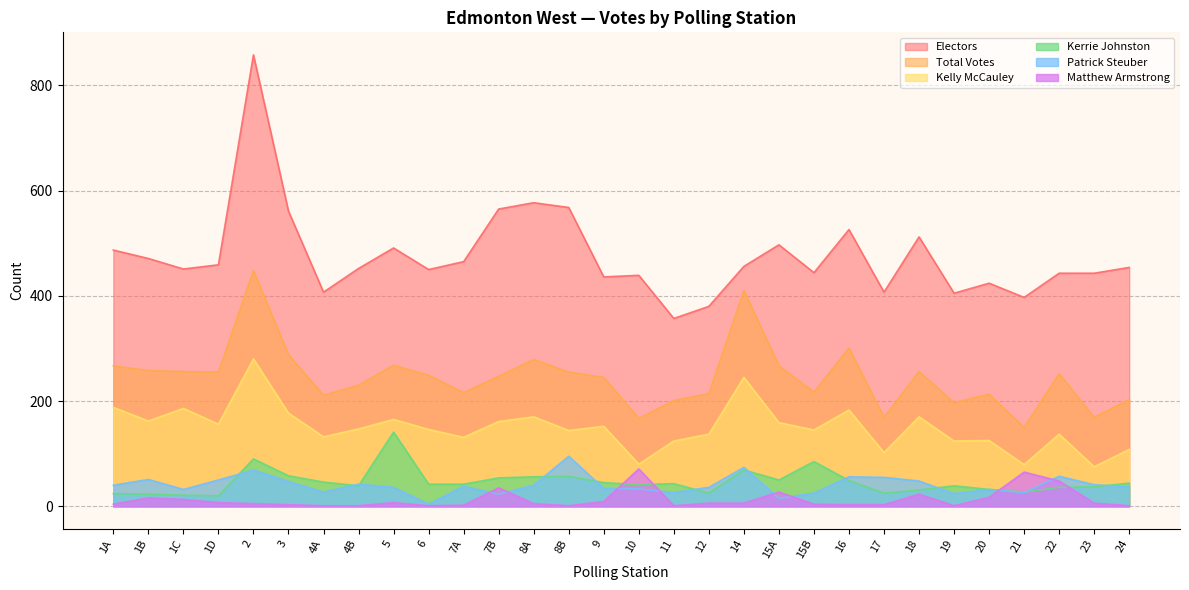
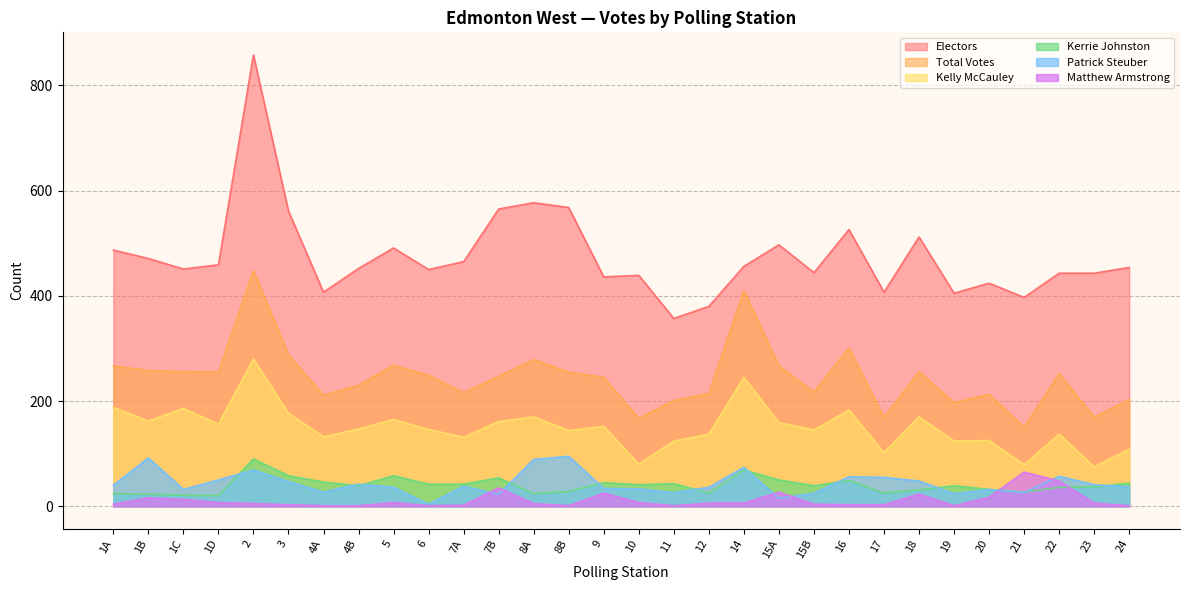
  {
    "Kerrie Johnston": {
      "1A": 20,
      "1B": 20,
      "1C": 20,
      "1D": 20,
      "2": 90,
      "3": 60,
      "4A": 50,
-     "5": 140,
+     "5": 60,
      "6": 40,
      "7B": 50,
-     "8A": 60,
-     "8B": 60,
+     "8A": 20,
+     "8B": 30,
      "9": 50,
      "10": 40,
      "11": 40,
      "12": 30,
      "14": 70,
      "15A": 50,
-     "15B": 90,
+     "15B": 40,
      "16": 50,
      "17": 30,
      "18": 30,
      "19": 40,
      "22": 40,
      "24": 40
    },
    "Patrick Steuber": {
      "1A": 40,
-     "1B": 50,
+     "1B": 90,
      "1C": 30,
      "1D": 50,
      "2": 70,
      "3": 50,
      "4A": 30,
      "5": 40,
      "7B": 20,
-     "8A": 40,
+     "8A": 90,
      "8B": 100,
      "9": 30,
      "10": 30,
      "11": 30,
      "12": 40,
      "14": 70,
      "15A": 20,
      "15B": 30,
      "16": 60,
      "17": 60,
      "18": 50,
      "19": 20,
      "22": 60,
      "24": 40
    },
    "Matthew Armstrong": {
      "1A": 0,
      "1B": 20,
      "1C": 10,
      "1D": 10,
      "2": 10,
      "3": 0,
      "4A": 0,
      "4B": 0,
      "5": 10,
      "7A": 0,
      "7B": 40,
      "8A": 10,
      "8B": 0,
-     "9": 10,
-     "10": 70,
+     "9": 30,
+     "10": 10,
      "11": 0,
      "12": 10,
      "14": 10,
      "15A": 30,
      "15B": 0,
      "16": 0,
      "17": 0,
      "18": 20,
      "19": 0,
      "20": 20,
      "21": 70,
      "22": 50,
      "23": 10,
      "24": 0
    }
  }
